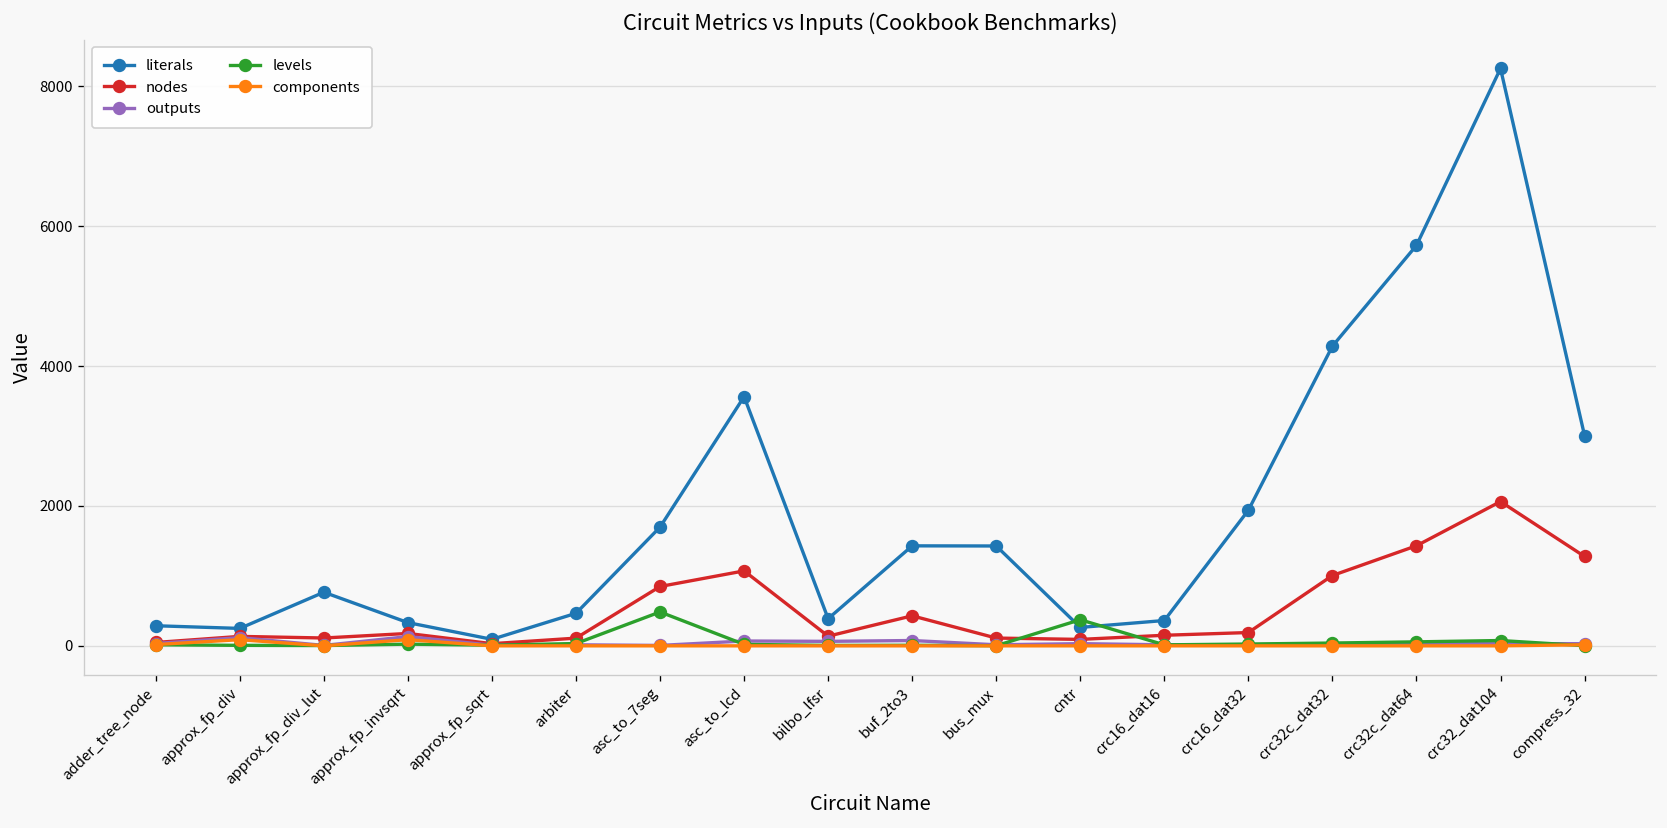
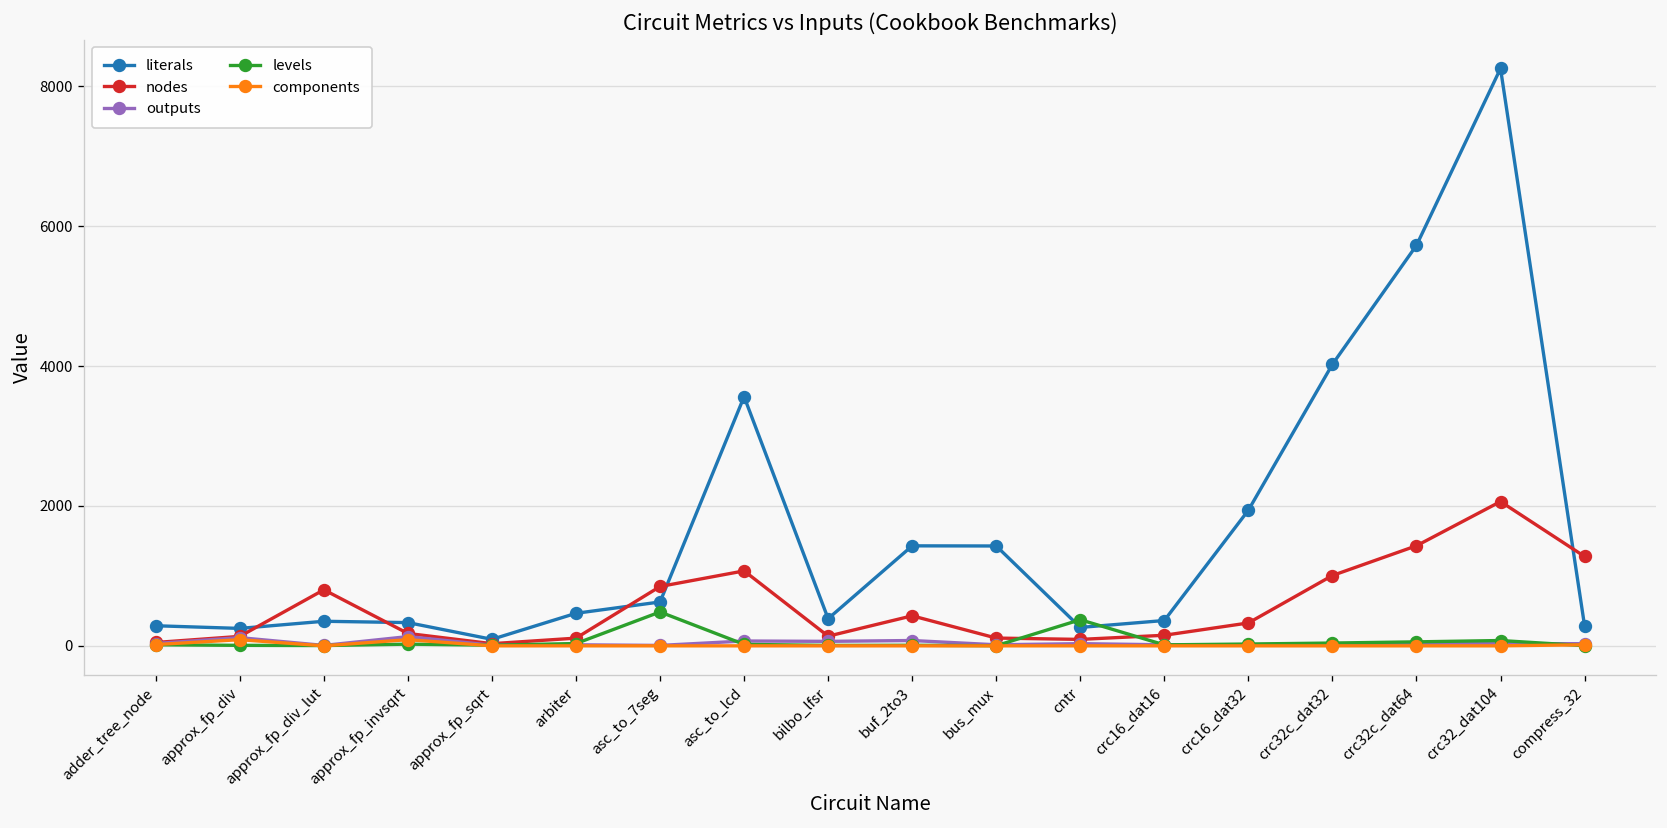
  {
    "literals": {
      "adder_tree_node": 300,
      "approx_fp_div": 300,
-     "approx_fp_div_lut": 800,
+     "approx_fp_div_lut": 400,
      "approx_fp_invsqrt": 300,
      "approx_fp_sqrt": 100,
      "arbiter": 500,
-     "asc_to_7seg": 1700,
+     "asc_to_7seg": 600,
      "asc_to_lcd": 3600,
      "bilbo_lfsr": 400,
      "buf_2to3": 1400,
      "bus_mux": 1400,
      "cntr": 300,
      "crc16_dat16": 400,
      "crc16_dat32": 1900,
-     "crc32c_dat32": 4300,
+     "crc32c_dat32": 4000,
      "crc32c_dat64": 5700,
      "crc32_dat104": 8300,
-     "compress_32": 3000
+     "compress_32": 300
    },
    "nodes": {
-     "approx_fp_div_lut": 100,
+     "approx_fp_div_lut": 800,
      "approx_fp_invsqrt": 200,
      "arbiter": 100,
      "asc_to_7seg": 800,
      "asc_to_lcd": 1100,
      "bilbo_lfsr": 100,
      "buf_2to3": 400,
      "bus_mux": 100,
      "cntr": 100,
      "crc16_dat16": 200,
-     "crc16_dat32": 200,
+     "crc16_dat32": 300,
      "crc32c_dat32": 1000,
      "crc32c_dat64": 1400,
      "crc32_dat104": 2100,
      "compress_32": 1300
    },
    "outputs": {
      "approx_fp_invsqrt": 100,
      "asc_to_lcd": 100,
      "bilbo_lfsr": 100,
      "buf_2to3": 100
    },
    "levels": {
      "approx_fp_div": 0,
      "approx_fp_invsqrt": 0,
      "asc_to_7seg": 500,
      "cntr": 400,
      "crc32_dat104": 100
    },
    "components": {
      "approx_fp_invsqrt": 100
    }
  }
